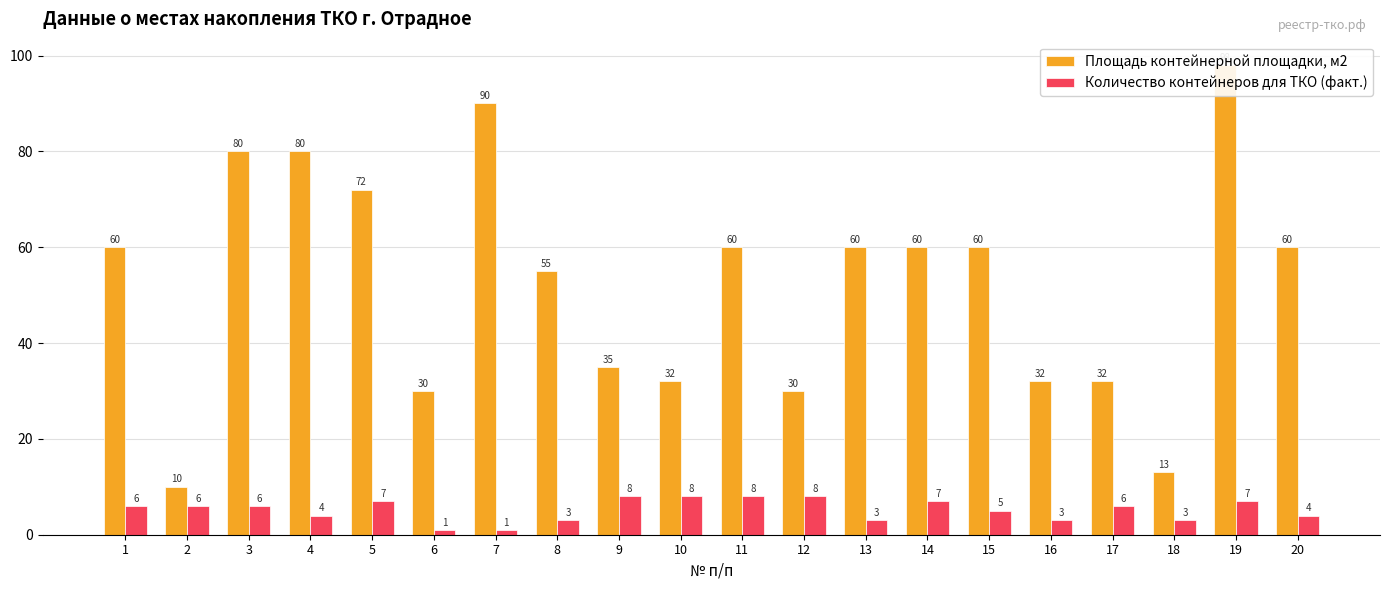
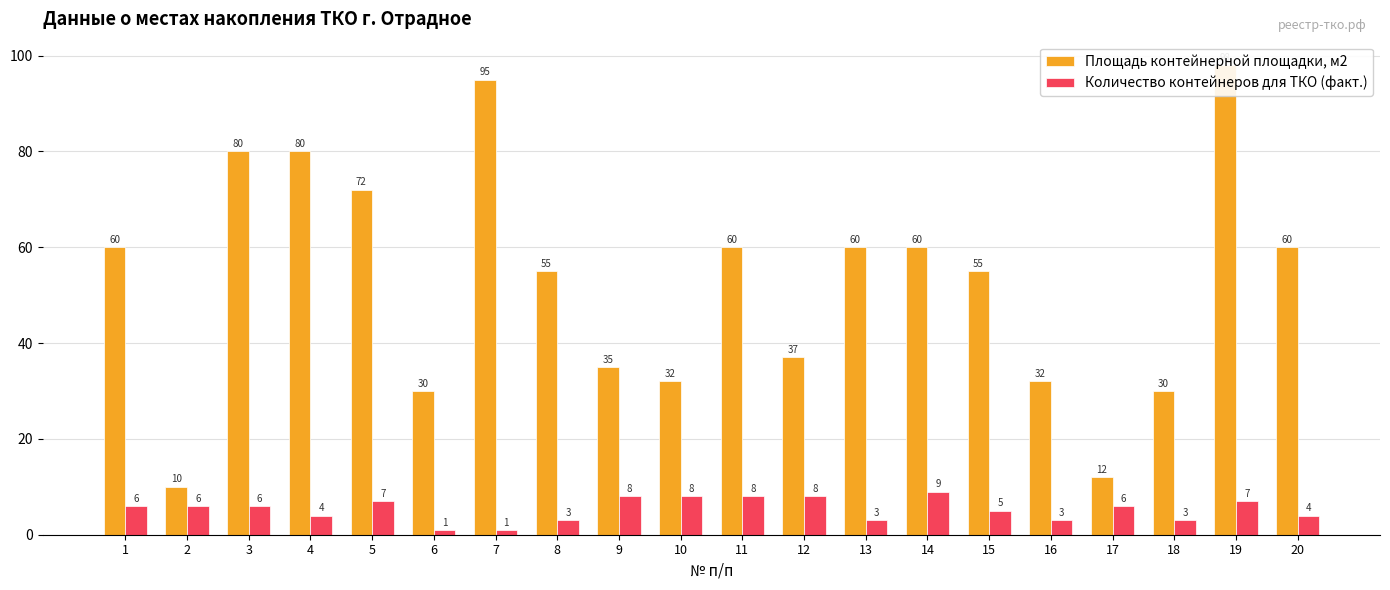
  {
    "Площадь контейнерной площадки, м2": {
      "1": 60,
      "2": 10,
      "3": 80,
      "4": 80,
      "5": 72,
      "6": 30,
-     "7": 90,
+     "7": 95,
      "8": 55,
      "9": 35,
      "10": 32,
      "11": 60,
-     "12": 30,
+     "12": 37,
      "13": 60,
      "14": 60,
-     "15": 60,
+     "15": 55,
      "16": 32,
-     "17": 32,
-     "18": 13,
+     "17": 12,
+     "18": 30,
      "20": 60
    },
    "Количество контейнеров для ТКО (факт.)": {
      "1": 6,
      "2": 6,
      "3": 6,
      "4": 4,
      "5": 7,
      "6": 1,
      "7": 1,
      "8": 3,
      "9": 8,
      "10": 8,
      "11": 8,
      "12": 8,
      "13": 3,
-     "14": 7,
+     "14": 9,
      "15": 5,
      "16": 3,
      "17": 6,
      "18": 3,
      "19": 7,
      "20": 4
    }
  }
